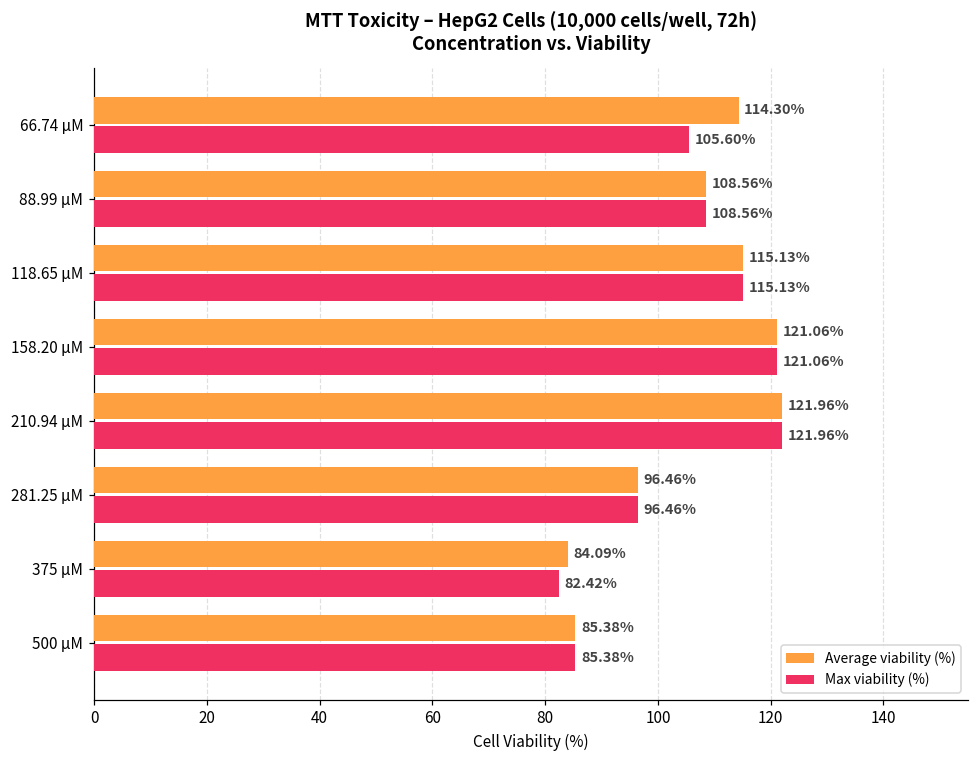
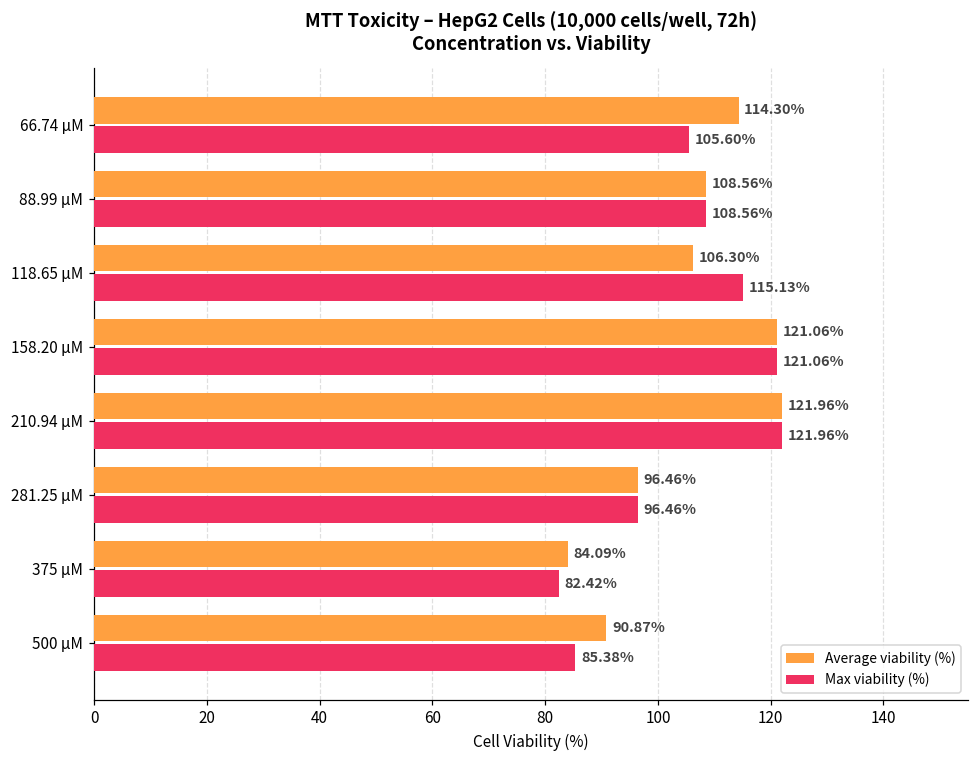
  {
    "Average viability (%)": {
      "66.74 µM": "114.30%",
      "88.99 µM": "108.56%",
-     "118.65 µM": "115.13%",
+     "118.65 µM": "106.30%",
      "158.20 µM": "121.06%",
      "210.94 µM": "121.96%",
      "281.25 µM": "96.46%",
      "375 µM": "84.09%",
-     "500 µM": "85.38%"
+     "500 µM": "90.87%"
    },
    "Max viability (%)": {
      "66.74 µM": "105.60%",
      "88.99 µM": "108.56%",
      "118.65 µM": "115.13%",
      "158.20 µM": "121.06%",
      "210.94 µM": "121.96%",
      "281.25 µM": "96.46%",
      "375 µM": "82.42%",
      "500 µM": "85.38%"
    }
  }
